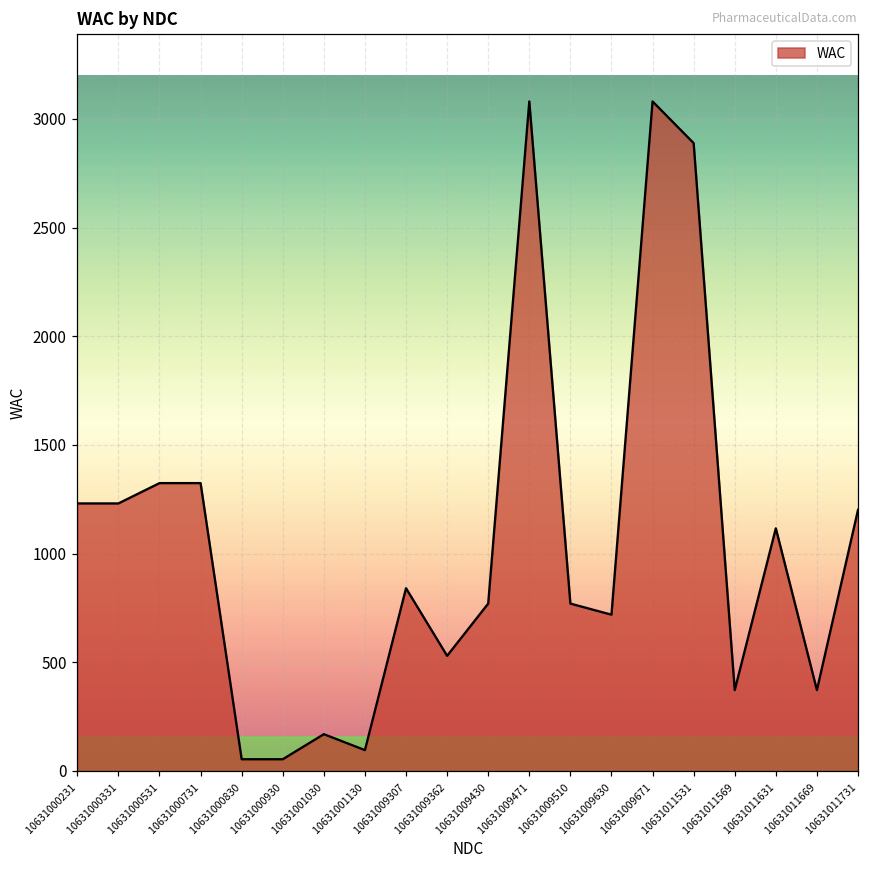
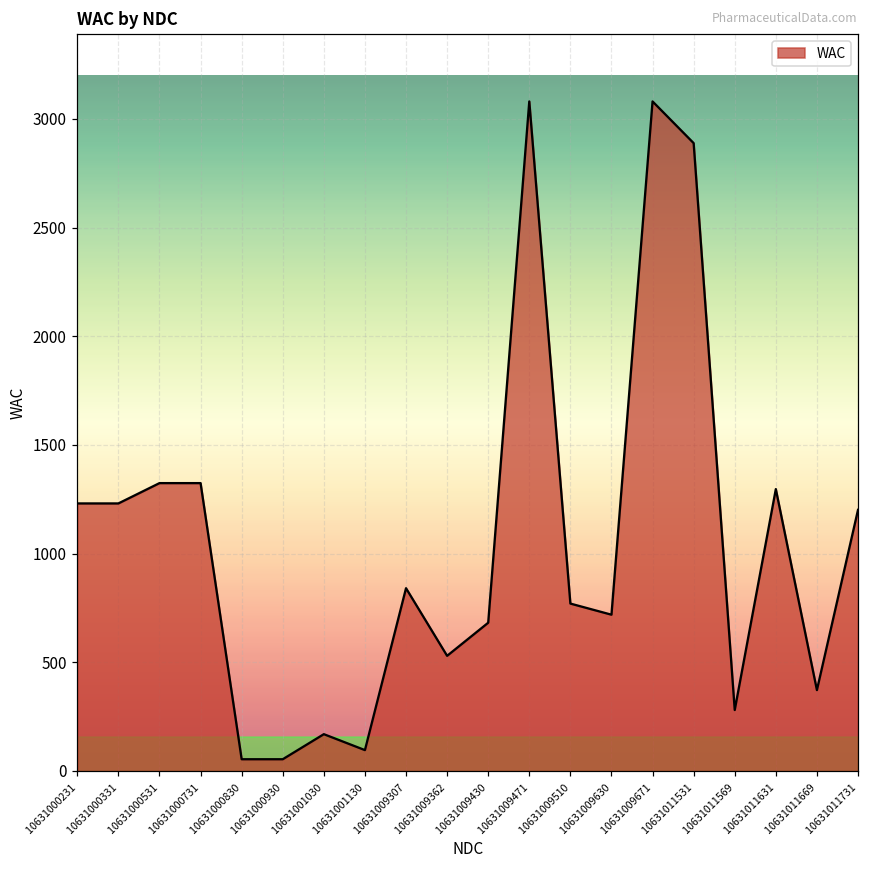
  {
    "10631000231": 1230,
    "10631000331": 1230,
    "10631000531": 1320,
    "10631000731": 1320,
    "10631001030": 170,
    "10631009307": 840,
    "10631009362": 530,
-   "10631009430": 770,
+   "10631009430": 680,
    "10631009471": 3080,
    "10631009510": 770,
    "10631009630": 720,
    "10631009671": 3080,
    "10631011531": 2890,
-   "10631011569": 370,
-   "10631011631": 1120,
+   "10631011569": 280,
+   "10631011631": 1300,
    "10631011669": 370,
    "10631011731": 1200
  }
